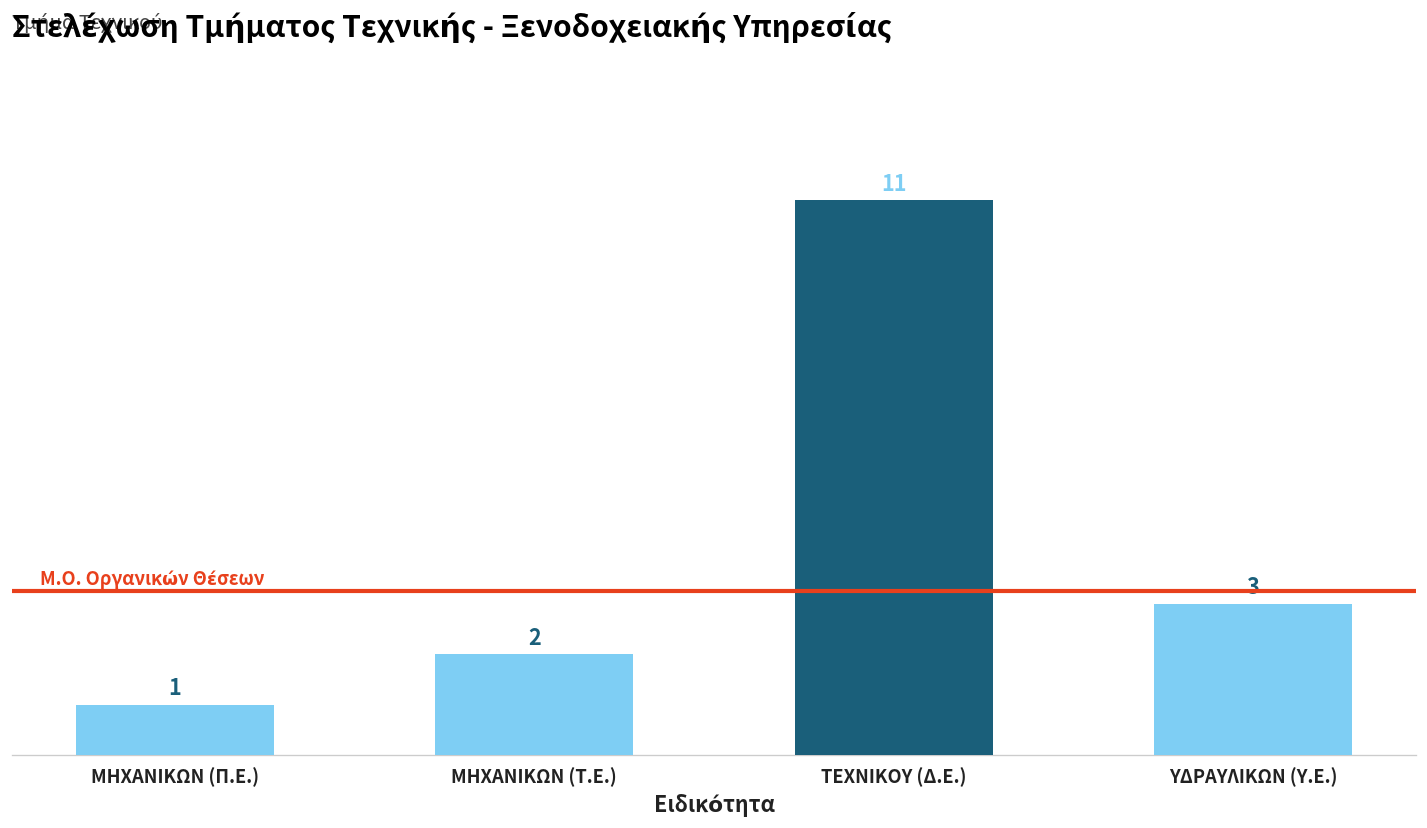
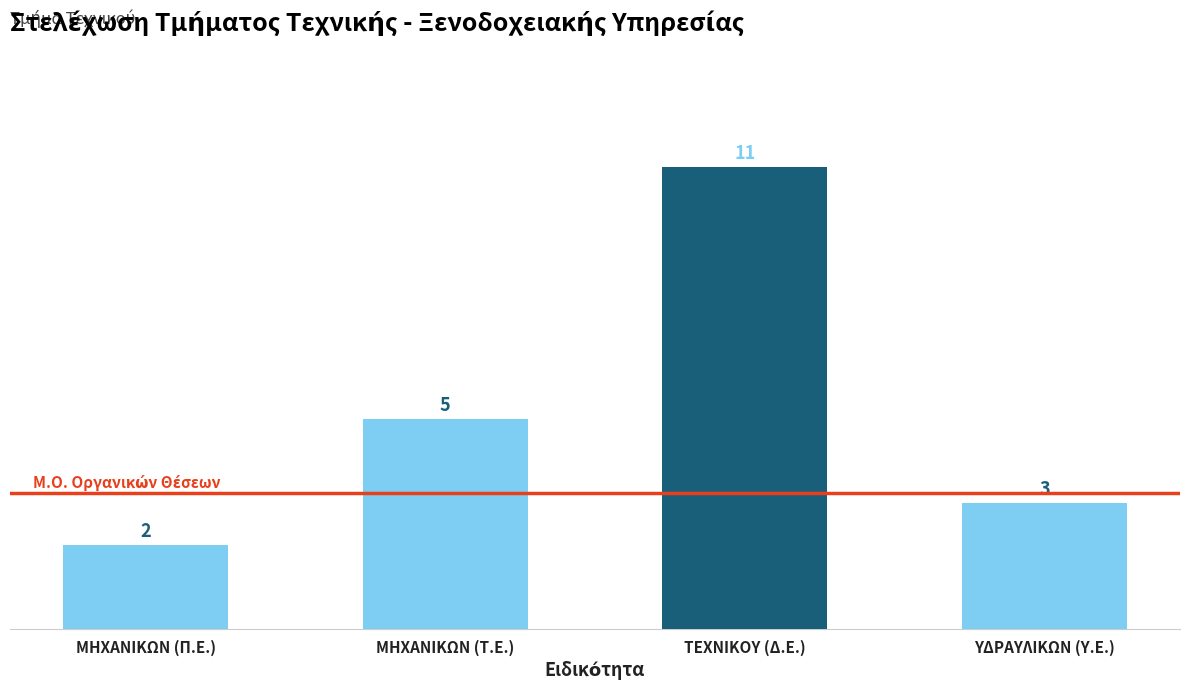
  {
-   "ΜΗΧΑΝΙΚΩΝ (Π.Ε.)": 1,
-   "ΜΗΧΑΝΙΚΩΝ (Τ.Ε.)": 2,
+   "ΜΗΧΑΝΙΚΩΝ (Π.Ε.)": 2,
+   "ΜΗΧΑΝΙΚΩΝ (Τ.Ε.)": 5,
    "ΤΕΧΝΙΚΟΥ (Δ.Ε.)": 11,
    "ΥΔΡΑΥΛΙΚΩΝ (Υ.Ε.)": 3
  }
